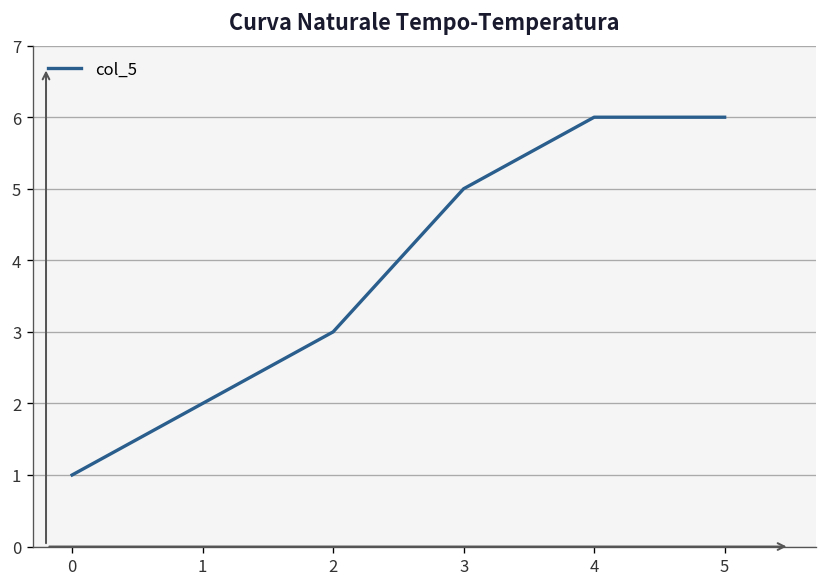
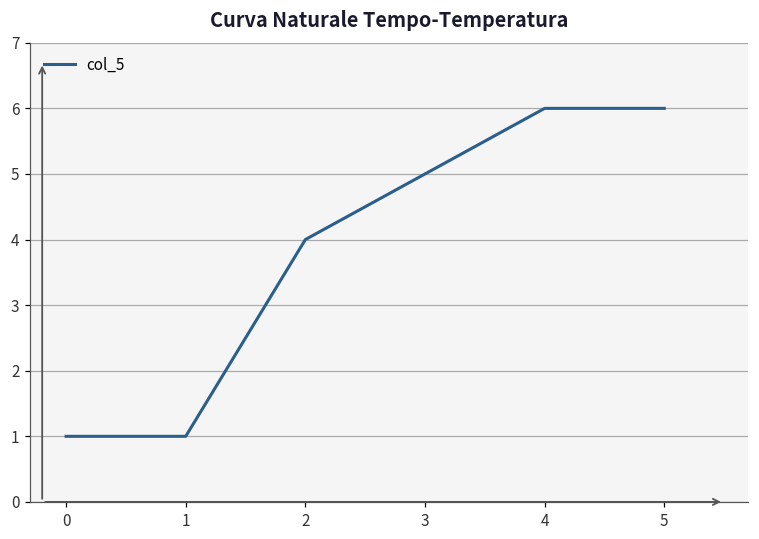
  {
    "0": 1,
-   "1": 2,
-   "2": 3,
+   "1": 1,
+   "2": 4,
    "3": 5,
    "4": 6,
    "5": 6
  }
